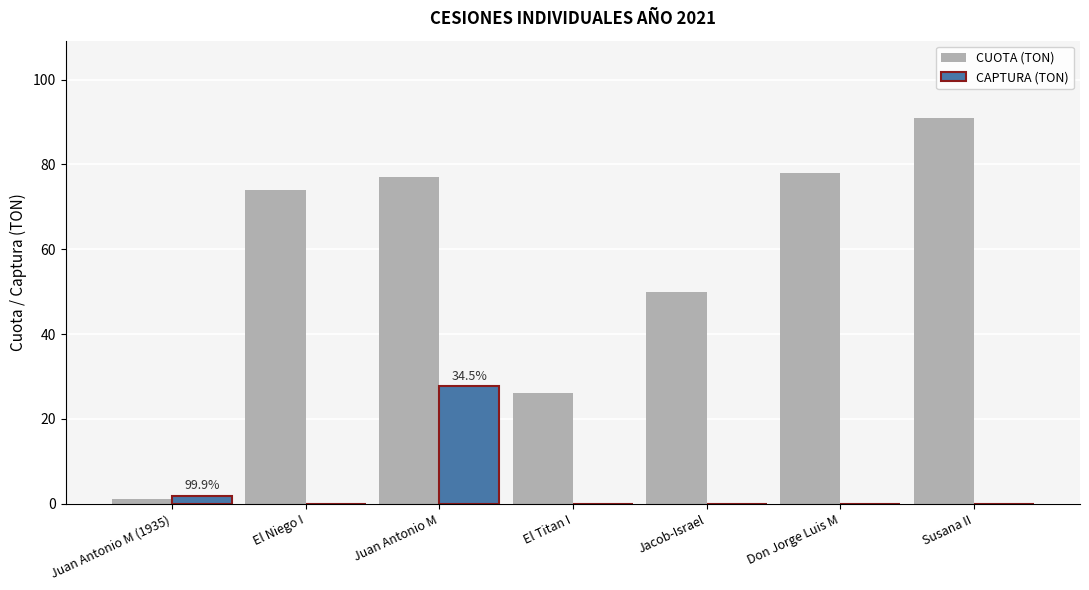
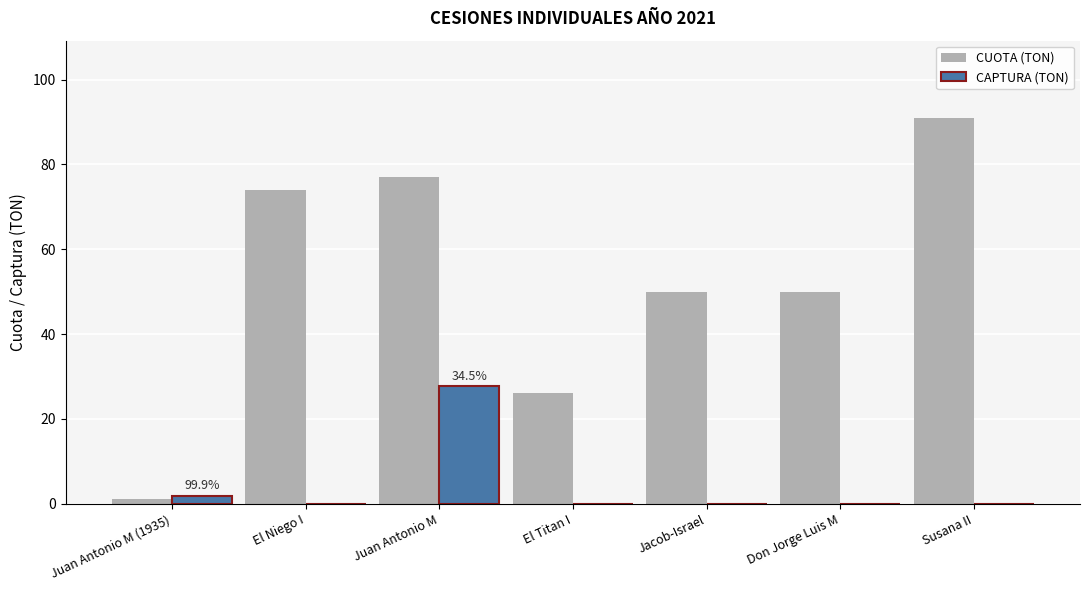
  {
    "CUOTA (TON)": {
      "Juan Antonio M (1935)": 1,
      "El Niego I": 74,
      "Juan Antonio M": 77,
      "El Titan I": 26,
      "Jacob-Israel": 50,
-     "Don Jorge Luis M": 78,
+     "Don Jorge Luis M": 50,
      "Susana II": 91
    },
    "CAPTURA (TON)": {
      "El Niego I": 0,
      "El Titan I": 0,
      "Jacob-Israel": 0,
      "Don Jorge Luis M": 0,
      "Susana II": 0
    }
  }
